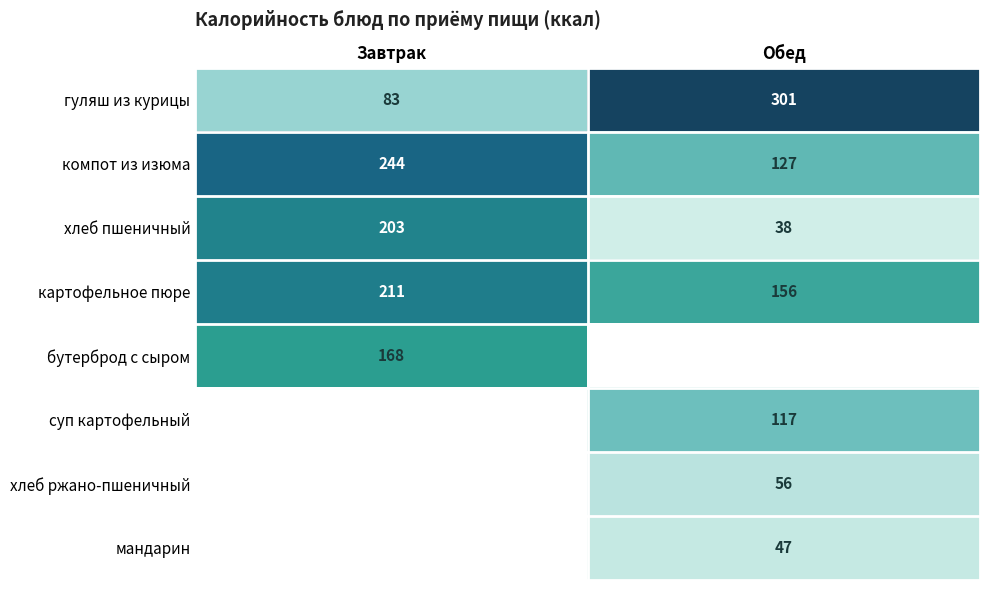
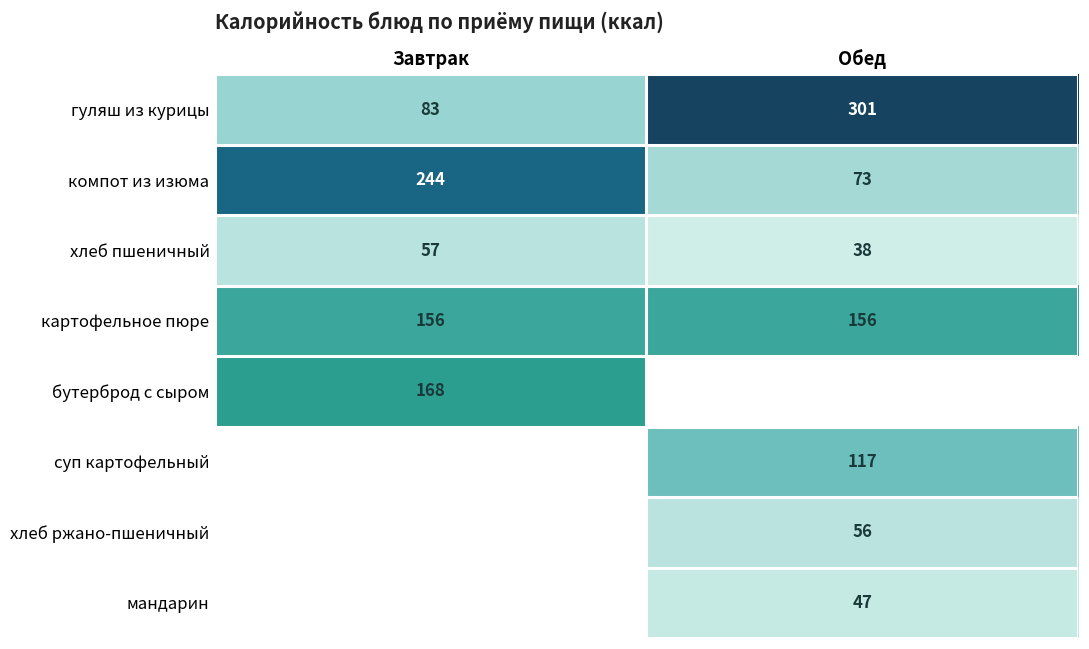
  {
    "гуляш из курицы": {
      "Завтрак": 83,
      "Обед": 301
    },
    "компот из изюма": {
      "Завтрак": 244,
-     "Обед": 127
+     "Обед": 73
    },
    "хлеб пшеничный": {
-     "Завтрак": 203,
+     "Завтрак": 57,
      "Обед": 38
    },
    "картофельное пюре": {
-     "Завтрак": 211,
+     "Завтрак": 156,
      "Обед": 156
    },
    "бутерброд с сыром": {
      "Завтрак": 168
    },
    "суп картофельный": {
      "Обед": 117
    },
    "хлеб ржано-пшеничный": {
      "Обед": 56
    },
    "мандарин": {
      "Обед": 47
    }
  }
